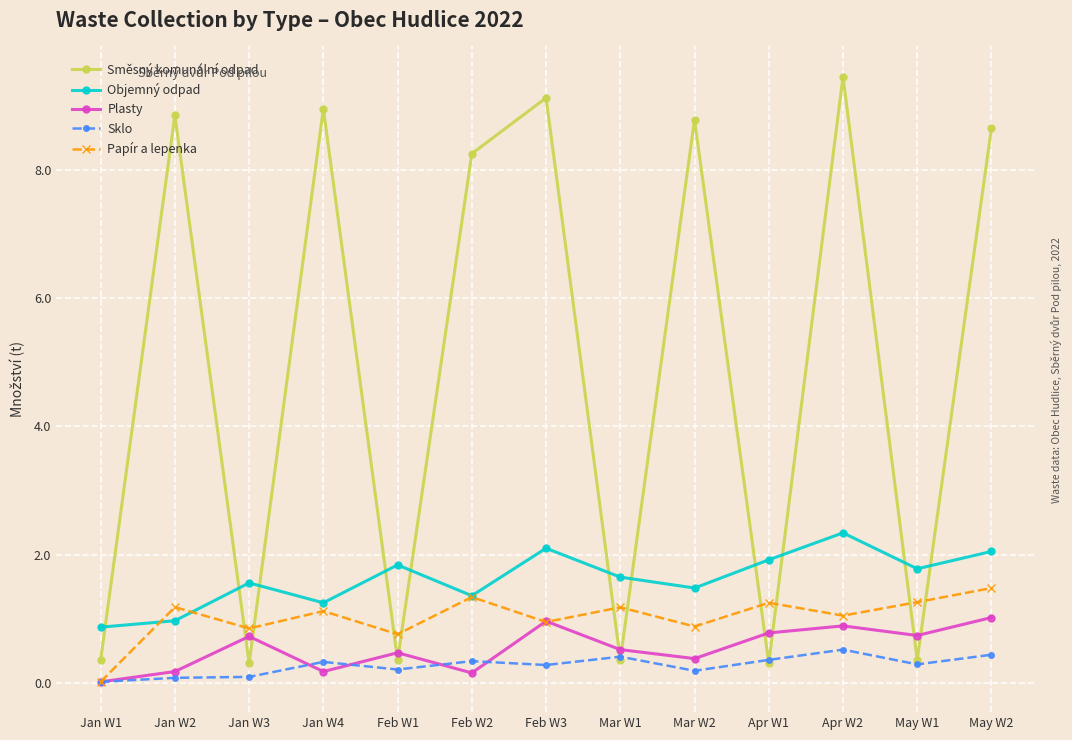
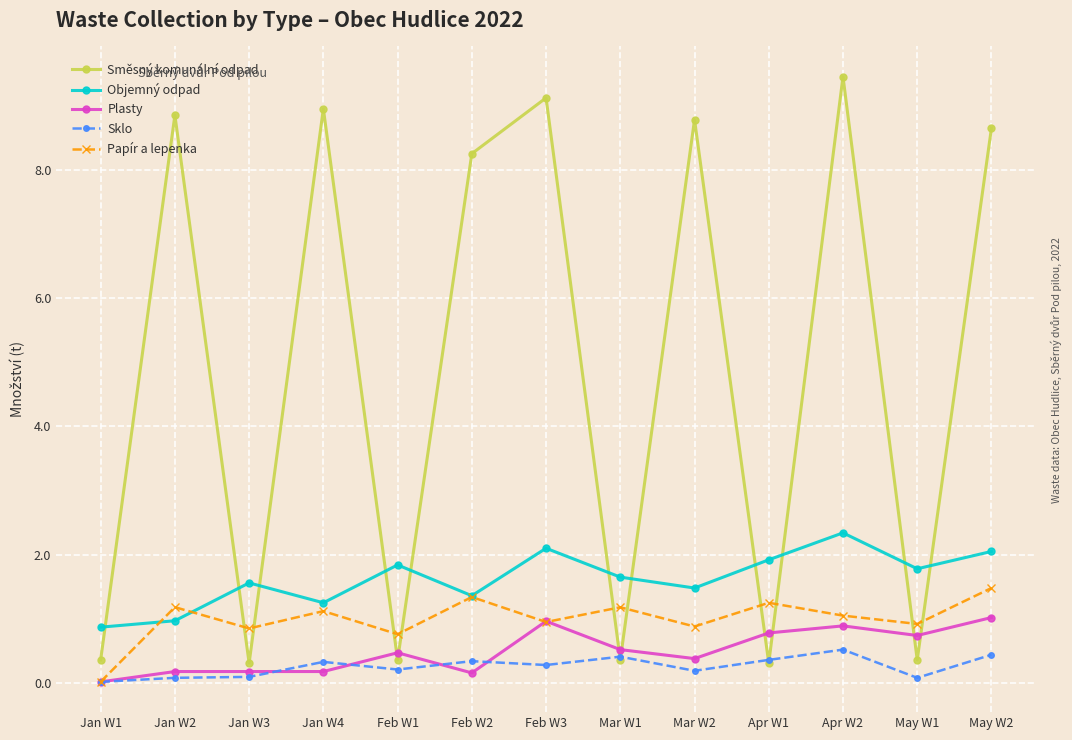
  {
    "Směsný komunální odpad": {
      "Jan W1": 0.4,
      "Jan W2": 8.9,
      "Jan W3": 0.3,
      "Jan W4": 9.0,
      "Feb W1": 0.4,
      "Feb W2": 8.3,
      "Feb W3": 9.1,
      "Mar W1": 0.4,
      "Mar W2": 8.8,
      "Apr W1": 0.3,
      "Apr W2": 9.5,
      "May W1": 0.4,
      "May W2": 8.7
    },
    "Objemný odpad": {
      "Jan W1": 0.9,
      "Jan W2": 1.0,
      "Jan W3": 1.6,
      "Jan W4": 1.3,
      "Feb W1": 1.8,
      "Feb W3": 2.1,
      "Mar W1": 1.7,
      "Mar W2": 1.5,
      "Apr W1": 1.9,
      "Apr W2": 2.3,
      "May W1": 1.8,
      "May W2": 2.1
    },
    "Plasty": {
      "Jan W2": 0.2,
-     "Jan W3": 0.7,
+     "Jan W3": 0.2,
      "Jan W4": 0.2,
      "Feb W1": 0.5,
      "Feb W2": 0.2,
      "Mar W1": 0.5,
      "Mar W2": 0.4,
      "Apr W1": 0.8,
      "Apr W2": 0.9,
      "May W1": 0.7,
      "May W2": 1.0
    },
    "Sklo": {
      "Jan W2": 0.1,
      "Jan W3": 0.1,
      "Jan W4": 0.3,
      "Feb W1": 0.2,
      "Feb W2": 0.3,
      "Feb W3": 0.3,
      "Mar W1": 0.4,
      "Mar W2": 0.2,
      "Apr W1": 0.4,
      "Apr W2": 0.5,
-     "May W1": 0.3,
+     "May W1": 0.1,
      "May W2": 0.4
    },
    "Papír a lepenka": {
      "Jan W2": 1.2,
      "Jan W3": 0.9,
      "Jan W4": 1.1,
      "Feb W1": 0.8,
      "Mar W1": 1.2,
      "Mar W2": 0.9,
      "Apr W1": 1.3,
      "Apr W2": 1.1,
-     "May W1": 1.3,
+     "May W1": 0.9,
      "May W2": 1.5
    }
  }
